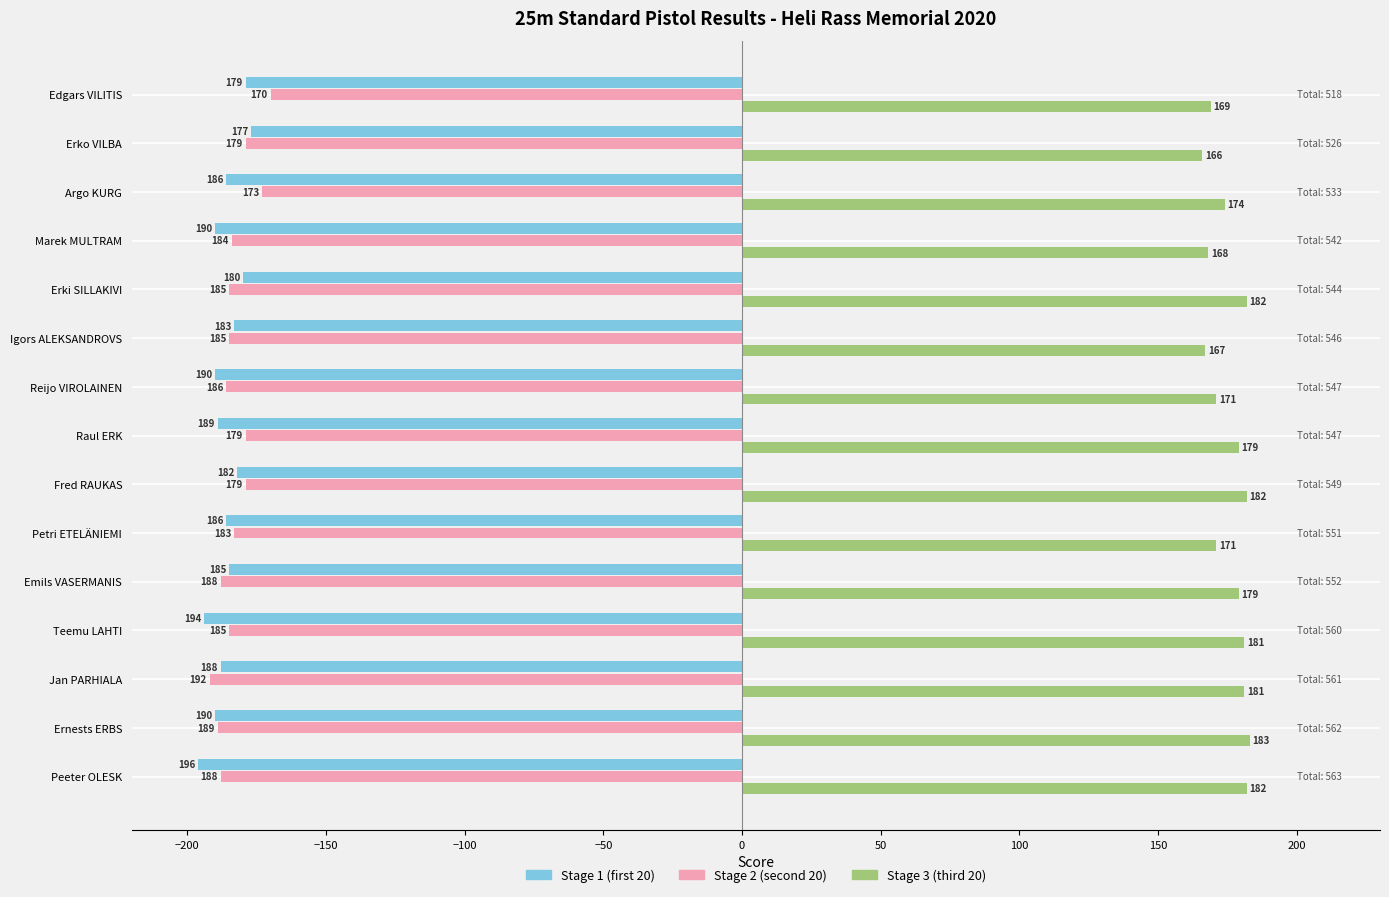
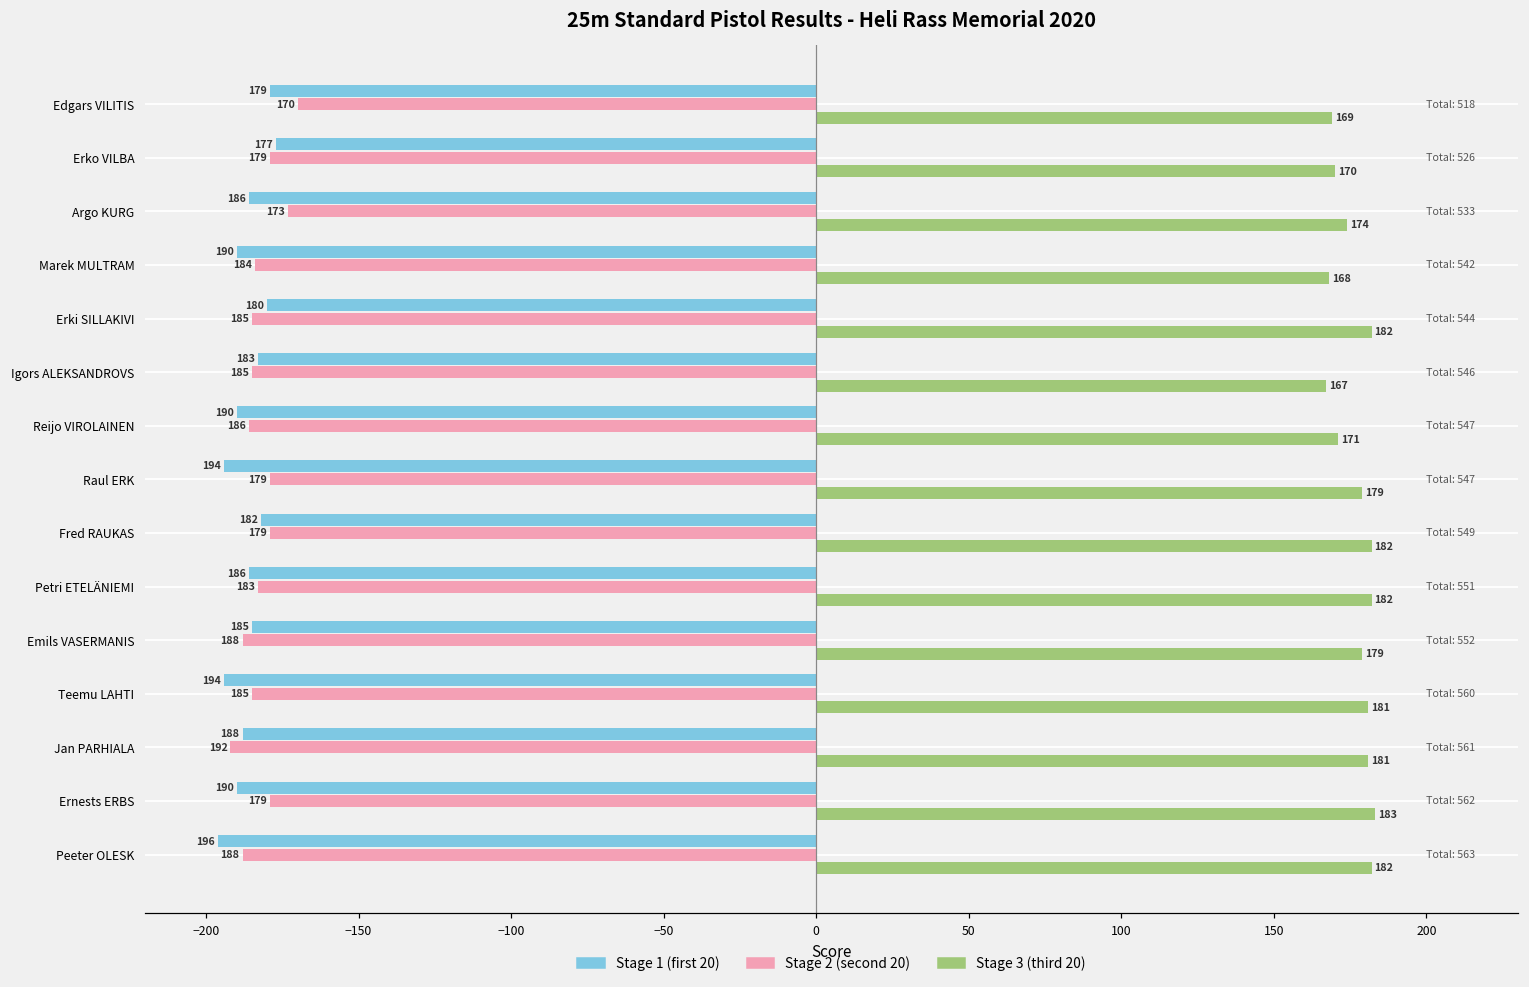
  {
    "Stage 1 (first 20)": {
-     "Raul ERK": 189
+     "Raul ERK": 194
    },
    "Stage 2 (second 20)": {
-     "Ernests ERBS": 189
+     "Ernests ERBS": 179
    },
    "Stage 3 (third 20)": {
      "Edgars VILITIS": 169,
-     "Erko VILBA": 166,
+     "Erko VILBA": 170,
      "Argo KURG": 174,
      "Marek MULTRAM": 168,
      "Erki SILLAKIVI": 182,
      "Igors ALEKSANDROVS": 167,
      "Reijo VIROLAINEN": 171,
      "Raul ERK": 179,
      "Fred RAUKAS": 182,
-     "Petri ETELÄNIEMI": 171,
+     "Petri ETELÄNIEMI": 182,
      "Emils VASERMANIS": 179,
      "Teemu LAHTI": 181,
      "Jan PARHIALA": 181,
      "Ernests ERBS": 183,
      "Peeter OLESK": 182
    }
  }
